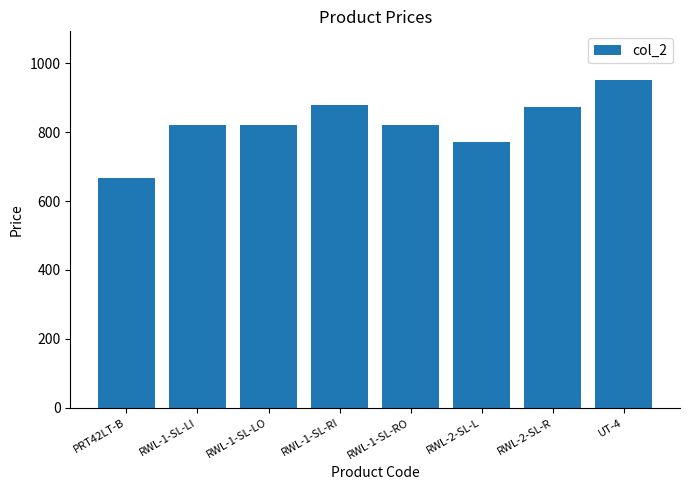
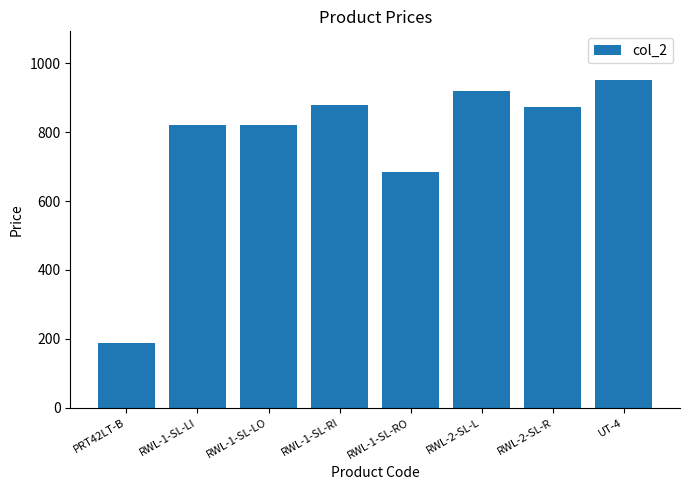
  {
-   "PRT42LT-B": 670,
+   "PRT42LT-B": 190,
    "RWL-1-SL-LI": 820,
    "RWL-1-SL-LO": 820,
    "RWL-1-SL-RI": 880,
-   "RWL-1-SL-RO": 820,
-   "RWL-2-SL-L": 770,
+   "RWL-1-SL-RO": 680,
+   "RWL-2-SL-L": 920,
    "RWL-2-SL-R": 870,
    "UT-4": 950
  }
